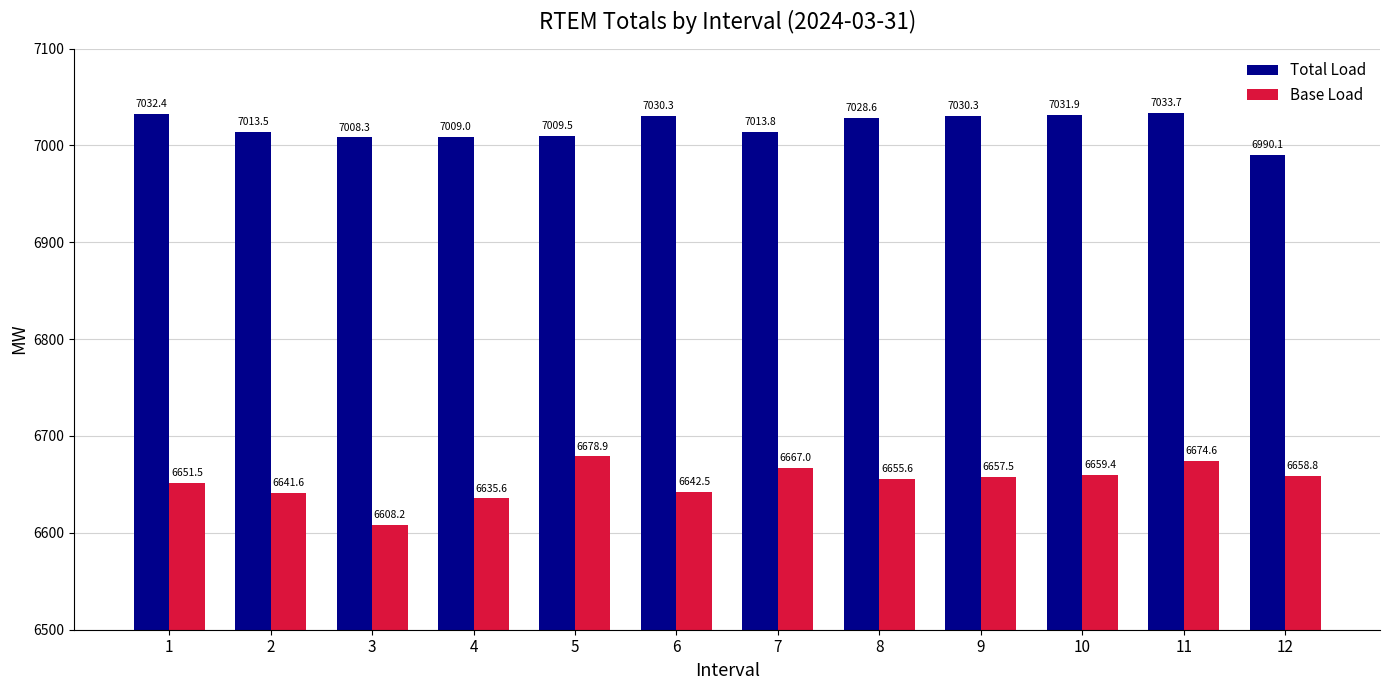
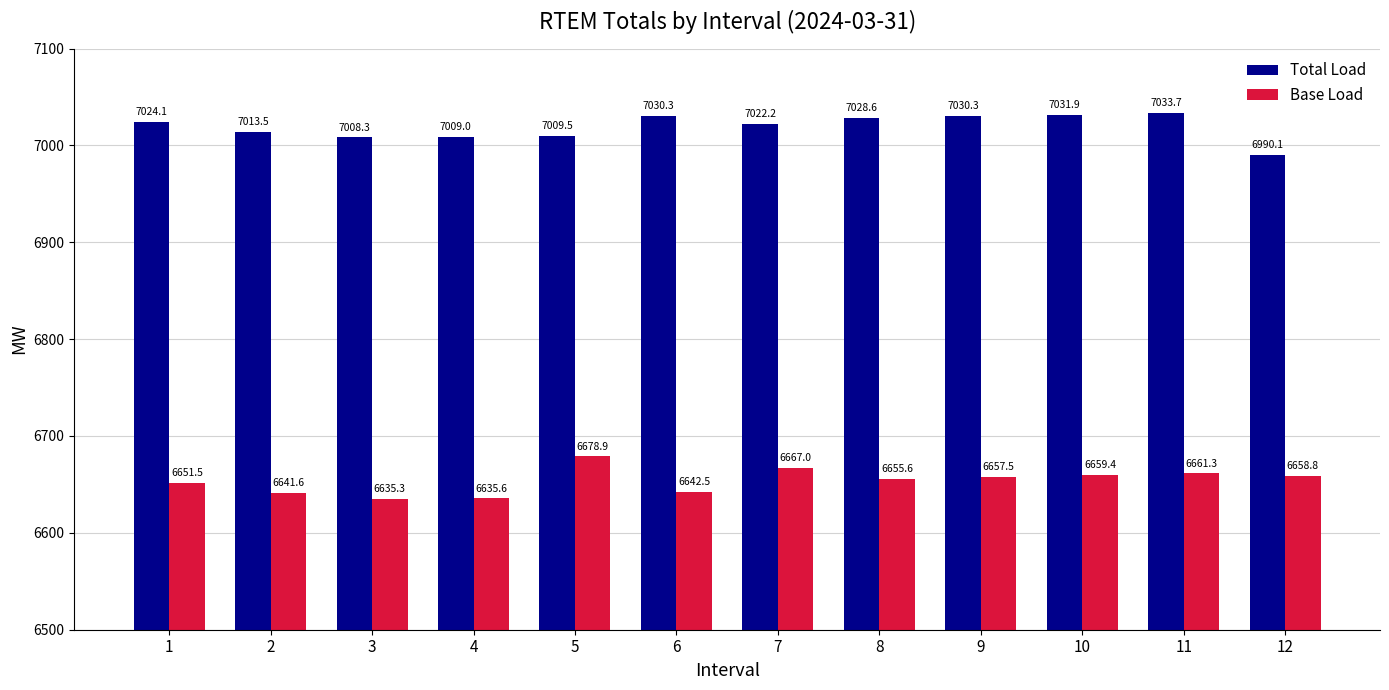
  {
    "Total Load": {
-     "1": 7032.4,
+     "1": 7024.1,
      "2": 7013.5,
      "3": 7008.3,
      "4": 7009.0,
      "5": 7009.5,
      "6": 7030.3,
-     "7": 7013.8,
+     "7": 7022.2,
      "8": 7028.6,
      "9": 7030.3,
      "10": 7031.9,
      "11": 7033.7,
      "12": 6990.1
    },
    "Base Load": {
      "1": 6651.5,
      "2": 6641.6,
-     "3": 6608.2,
+     "3": 6635.3,
      "4": 6635.6,
      "5": 6678.9,
      "6": 6642.5,
      "7": 6667.0,
      "8": 6655.6,
      "9": 6657.5,
      "10": 6659.4,
-     "11": 6674.6,
+     "11": 6661.3,
      "12": 6658.8
    }
  }
